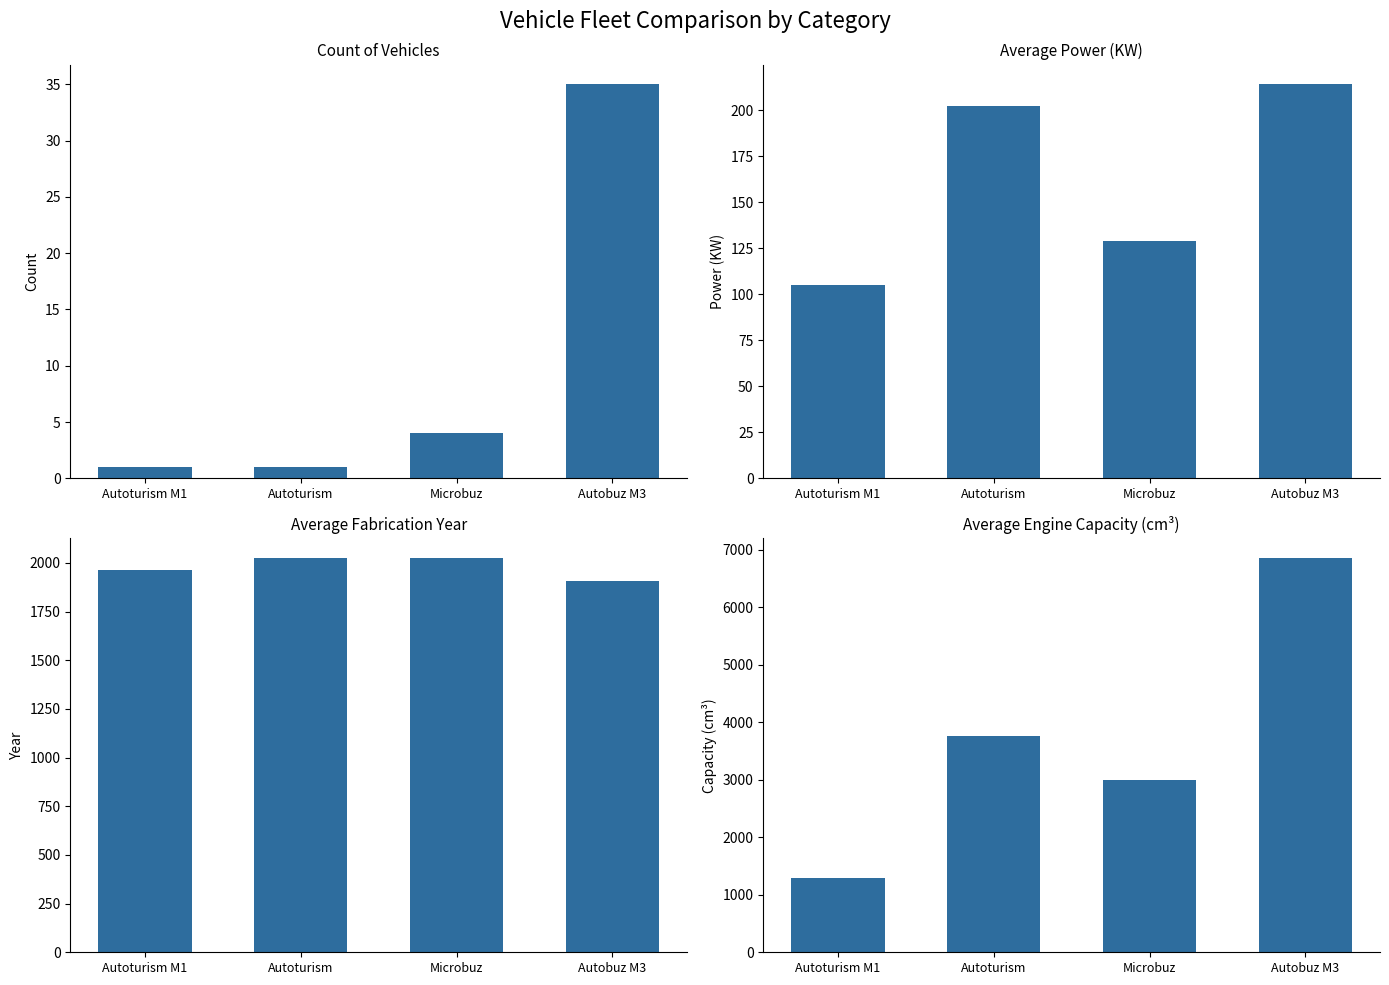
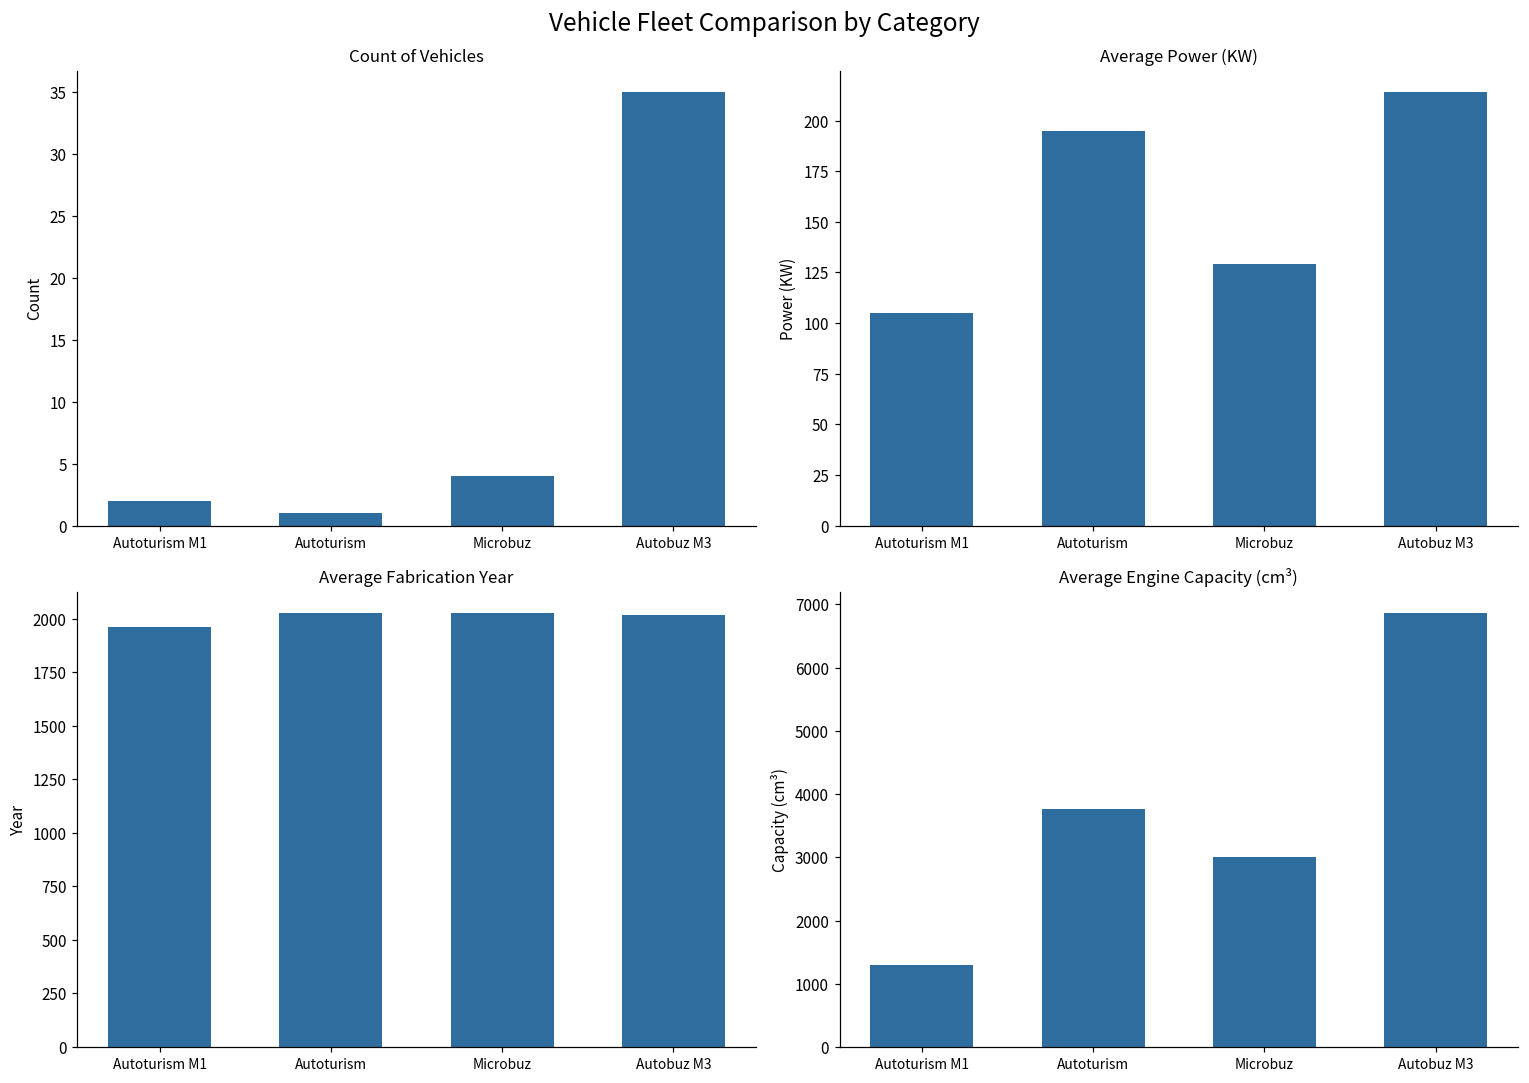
  {
    "Count of Vehicles": {
-     "Autoturism M1": 1,
+     "Autoturism M1": 2,
      "Autoturism": 1,
      "Microbuz": 4,
      "Autobuz M3": 35
    },
    "Average Power (KW)": {
      "Autoturism M1": 105,
-     "Autoturism": 202,
+     "Autoturism": 195,
      "Microbuz": 129,
      "Autobuz M3": 214
    },
    "Average Fabrication Year": {
      "Autoturism M1": 1960,
      "Autoturism": 2020,
      "Microbuz": 2020,
-     "Autobuz M3": 1910
+     "Autobuz M3": 2020
    },
    "Average Engine Capacity (cm³)": {
      "Autoturism M1": 1300,
      "Autoturism": 3800,
      "Microbuz": 3000,
      "Autobuz M3": 6900
    }
  }
